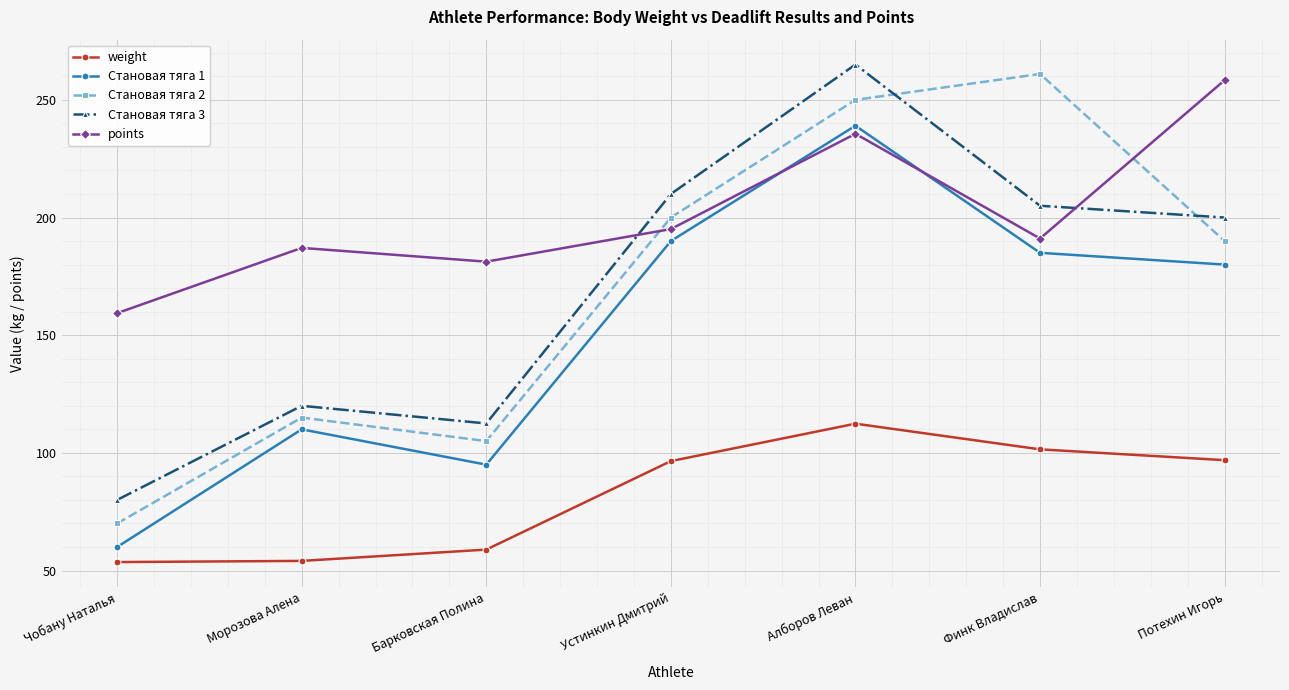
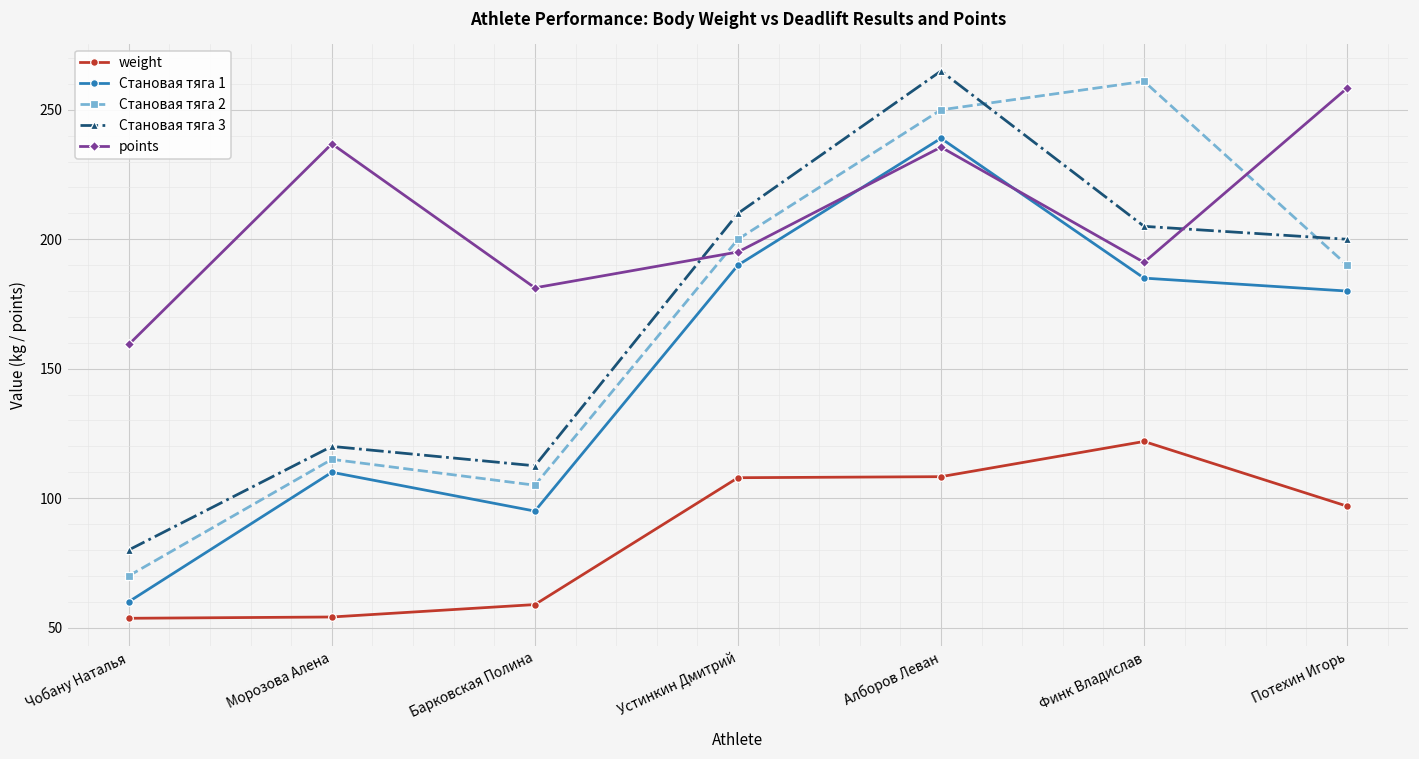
  {
    "weight": {
      "Чобану Наталья": 54,
      "Морозова Алена": 54,
      "Барковская Полина": 59,
-     "Устинкин Дмитрий": 97,
-     "Алборов Леван": 112,
-     "Финк Владислав": 102,
+     "Устинкин Дмитрий": 108,
+     "Алборов Леван": 108,
+     "Финк Владислав": 122,
      "Потехин Игорь": 97
    },
    "Становая тяга 1": {
      "Чобану Наталья": 60,
      "Морозова Алена": 110,
      "Барковская Полина": 95,
      "Устинкин Дмитрий": 190,
      "Алборов Леван": 239,
      "Финк Владислав": 185,
      "Потехин Игорь": 180
    },
    "Становая тяга 2": {
      "Чобану Наталья": 70,
      "Морозова Алена": 115,
      "Барковская Полина": 105,
      "Устинкин Дмитрий": 200,
      "Алборов Леван": 250,
      "Финк Владислав": 261,
      "Потехин Игорь": 190
    },
    "Становая тяга 3": {
      "Чобану Наталья": 80,
      "Морозова Алена": 120,
      "Барковская Полина": 113,
      "Устинкин Дмитрий": 210,
      "Алборов Леван": 265,
      "Финк Владислав": 205,
      "Потехин Игорь": 200
    },
    "points": {
      "Чобану Наталья": 159,
-     "Морозова Алена": 187,
+     "Морозова Алена": 237,
      "Барковская Полина": 181,
      "Устинкин Дмитрий": 195,
      "Алборов Леван": 236,
      "Финк Владислав": 191,
      "Потехин Игорь": 258
    }
  }
